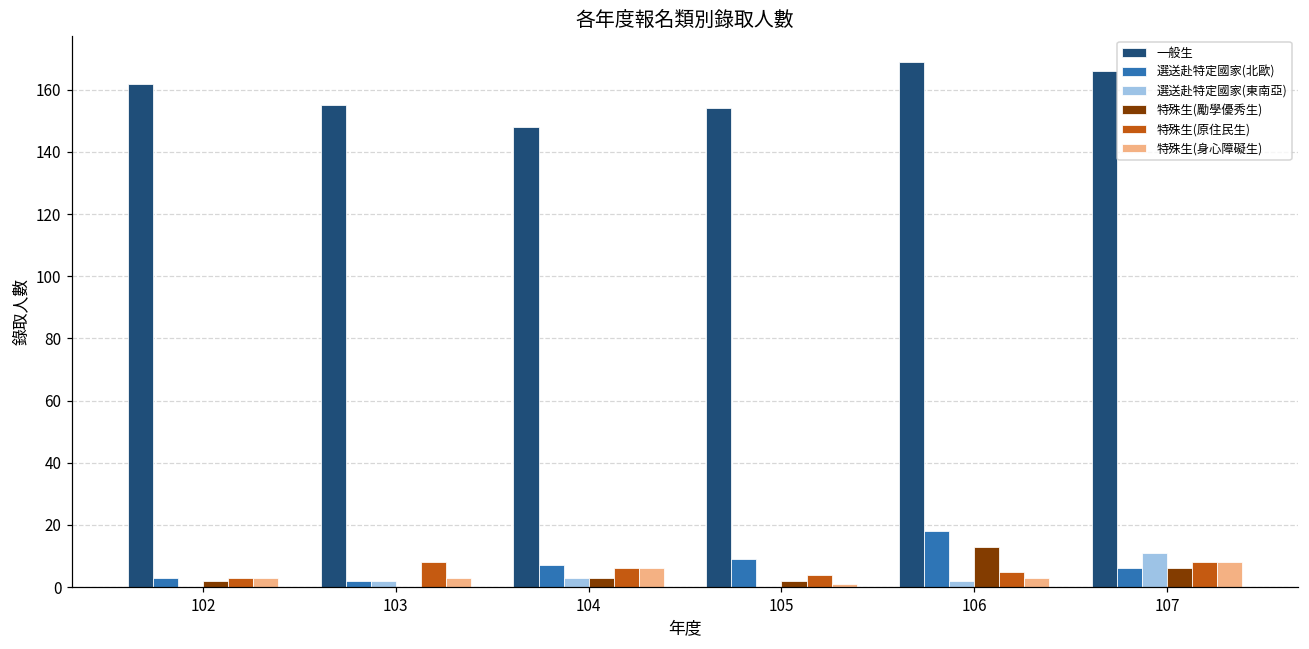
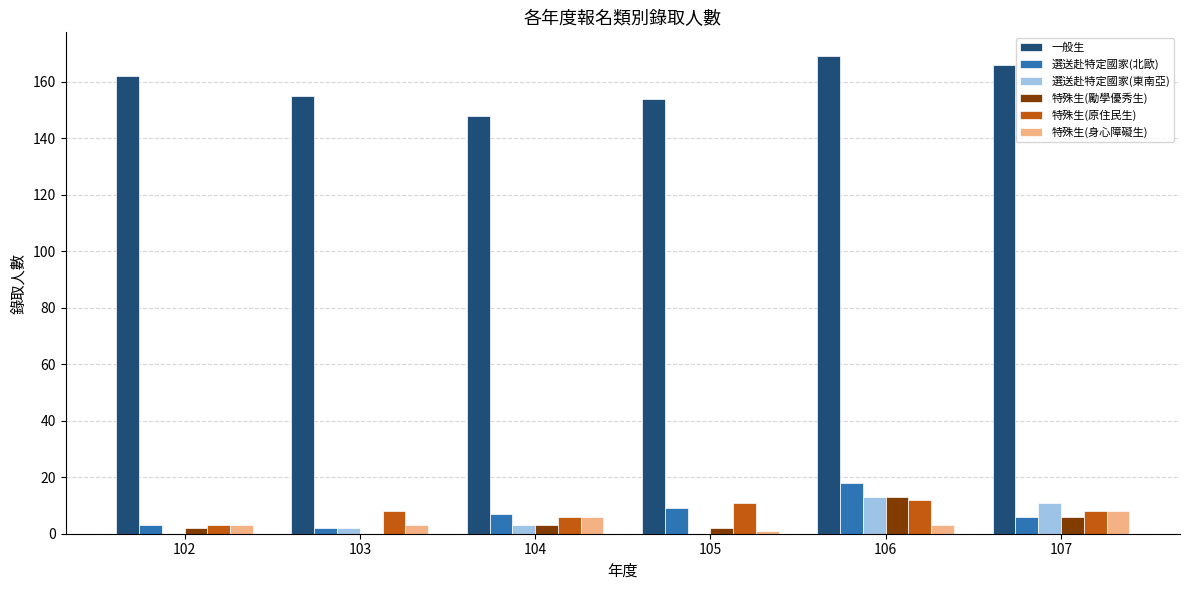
  {
    "一般生": {
      "102": 162,
      "103": 155,
      "104": 148,
      "105": 154,
      "106": 169,
      "107": 166
    },
    "選送赴特定國家(北歐)": {
      "102": 3,
      "103": 2,
      "104": 7,
      "105": 9,
      "106": 18,
      "107": 6
    },
    "選送赴特定國家(東南亞)": {
      "102": 0,
      "103": 2,
      "104": 3,
      "105": 0,
-     "106": 2,
+     "106": 13,
      "107": 11
    },
    "特殊生(勵學優秀生)": {
      "102": 2,
      "103": 0,
      "104": 3,
      "105": 2,
      "106": 13,
      "107": 6
    },
    "特殊生(原住民生)": {
      "102": 3,
      "103": 8,
      "104": 6,
-     "105": 4,
-     "106": 5,
+     "105": 11,
+     "106": 12,
      "107": 8
    },
    "特殊生(身心障礙生)": {
      "102": 3,
      "103": 3,
      "104": 6,
      "105": 1,
      "106": 3,
      "107": 8
    }
  }
